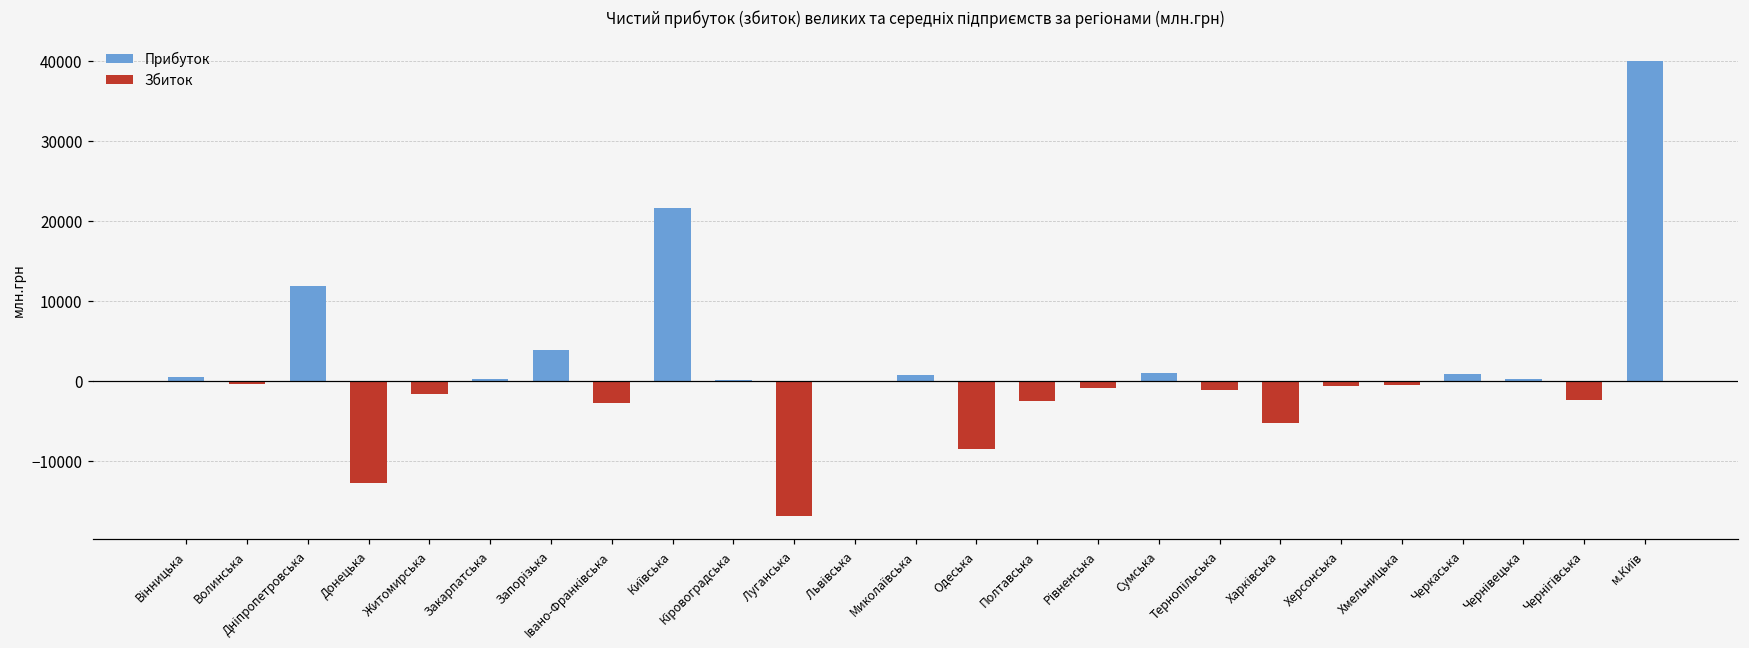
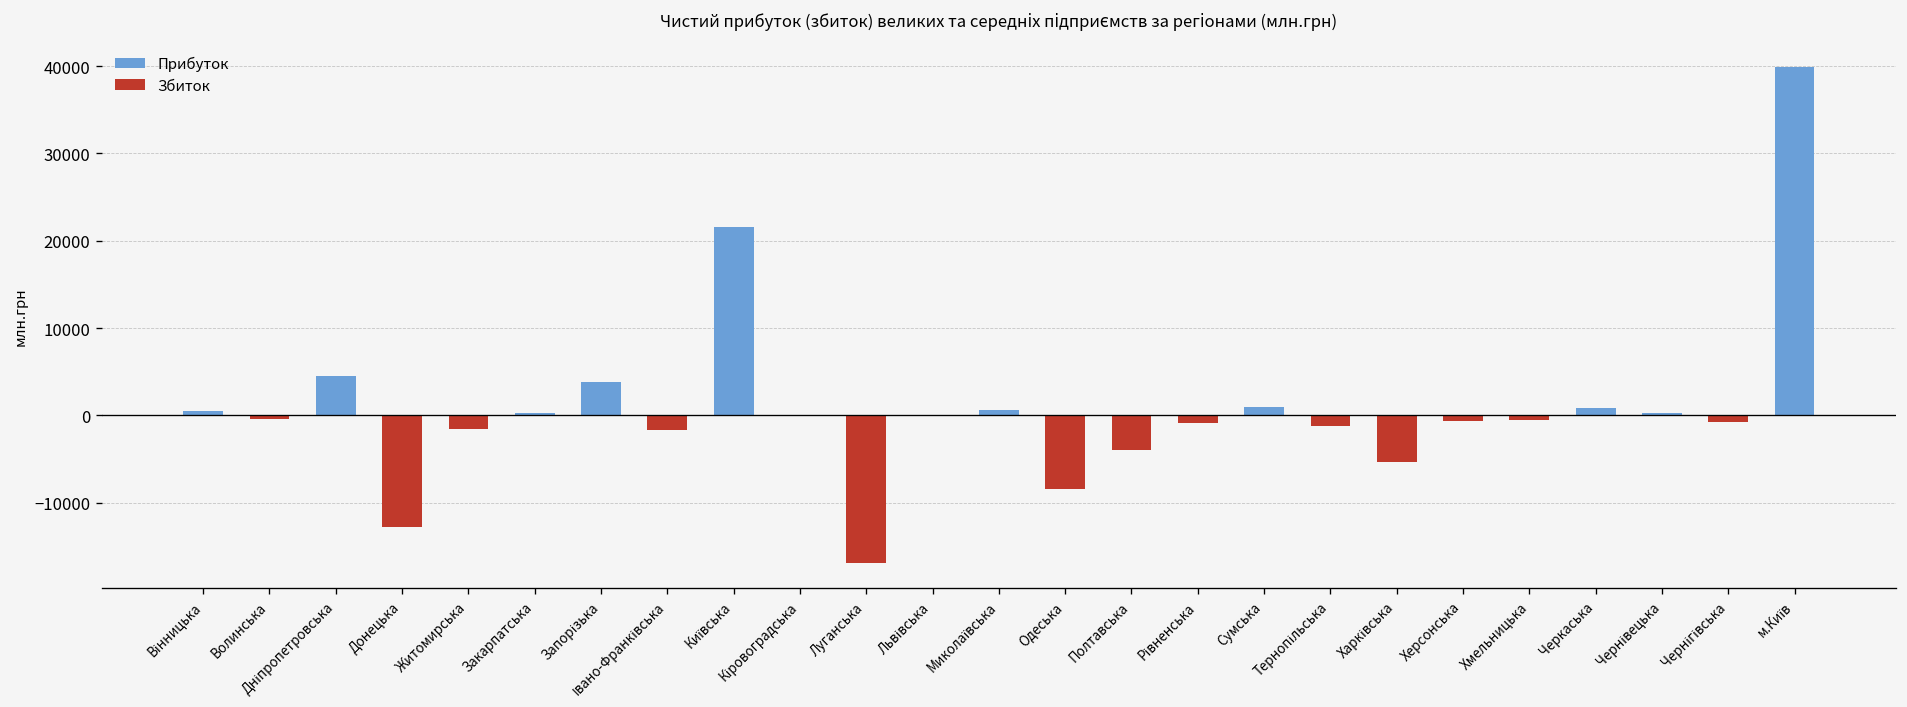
  {
    "Прибуток": {
      "Вінницька": 0,
      "Волинська": 0,
-     "Дніпропетровська": 12000,
+     "Дніпропетровська": 4000,
      "Донецька": 0,
      "Житомирська": 0,
      "Запорізька": 4000,
      "Івано-Франківська": 0,
      "Київська": 22000,
      "Луганська": 0,
      "Львівська": 0,
      "Миколаївська": 1000,
      "Одеська": 0,
      "Полтавська": 0,
      "Рівненська": 0,
      "Сумська": 1000,
      "Тернопільська": 0,
      "Харківська": 0,
      "Херсонська": 0,
      "Хмельницька": 0,
      "Черкаська": 1000,
      "Чернігівська": 0,
      "м.Київ": 40000
    },
    "Збиток": {
      "Вінницька": 0,
      "Волинська": 0,
      "Дніпропетровська": 0,
      "Донецька": -13000,
      "Житомирська": -2000,
      "Закарпатська": 0,
      "Запорізька": 0,
-     "Івано-Франківська": -3000,
+     "Івано-Франківська": -2000,
      "Київська": 0,
      "Кіровоградська": 0,
      "Луганська": -17000,
      "Миколаївська": 0,
      "Одеська": -8000,
-     "Полтавська": -2000,
+     "Полтавська": -4000,
      "Рівненська": -1000,
      "Сумська": 0,
      "Тернопільська": -1000,
      "Харківська": -5000,
      "Херсонська": -1000,
      "Хмельницька": -1000,
      "Черкаська": 0,
      "Чернівецька": 0,
-     "Чернігівська": -2000,
+     "Чернігівська": -1000,
      "м.Київ": 0
    }
  }
